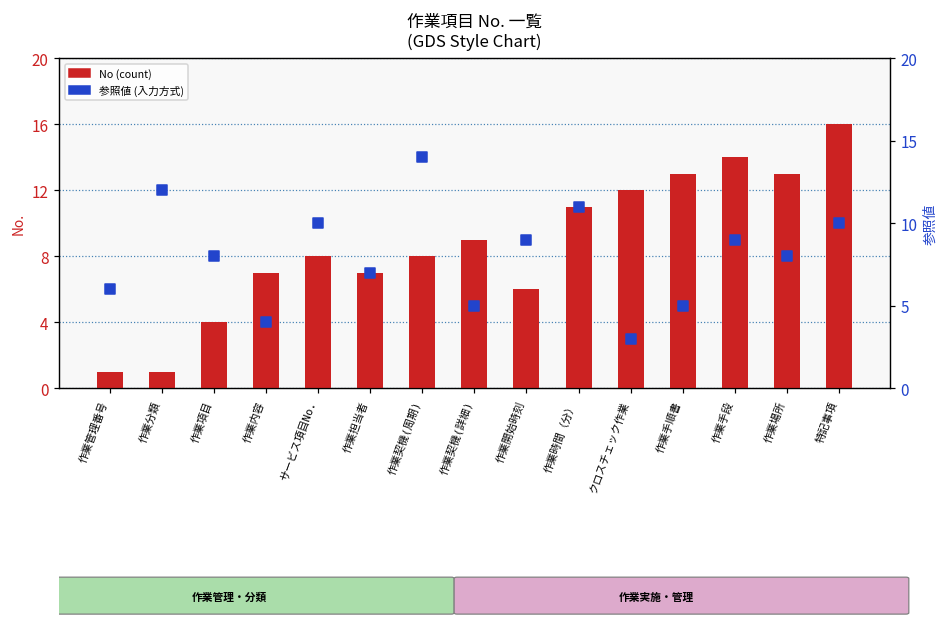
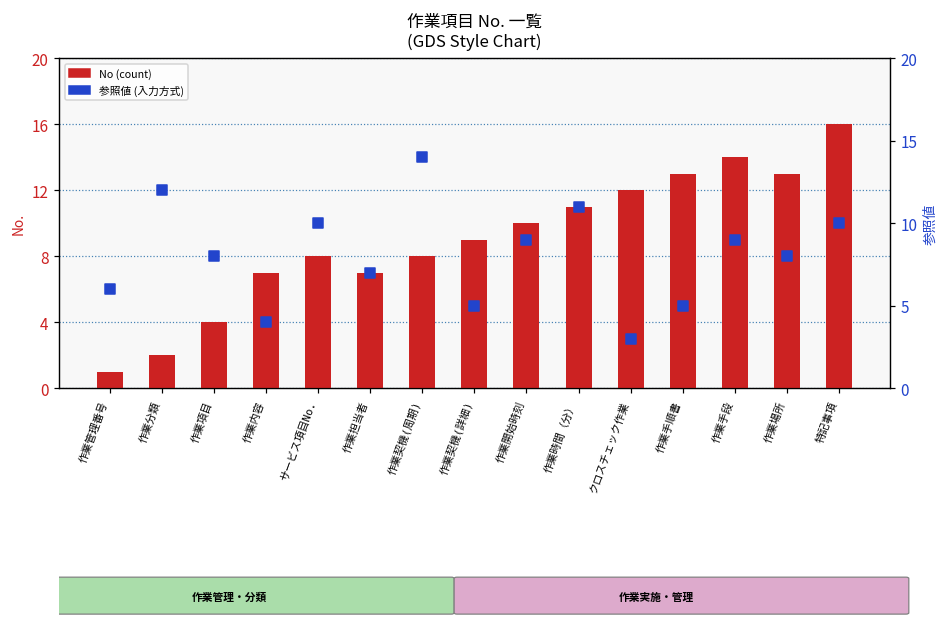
  {
    "No (count)": {
      "作業管理番号": 1,
-     "作業分類": 1,
+     "作業分類": 2,
      "作業項目": 4,
      "作業内容": 7,
      "サービス項目No.": 8,
      "作業担当者": 7,
      "作業契機(周期)": 8,
      "作業契機(詳細)": 9,
-     "作業開始時刻": 6,
+     "作業開始時刻": 10,
      "作業時間（分）": 11,
      "クロスチェック作業": 12,
      "作業手順書": 13,
      "作業手段": 14,
      "作業場所": 13,
      "特記事項": 16
    }
  }
